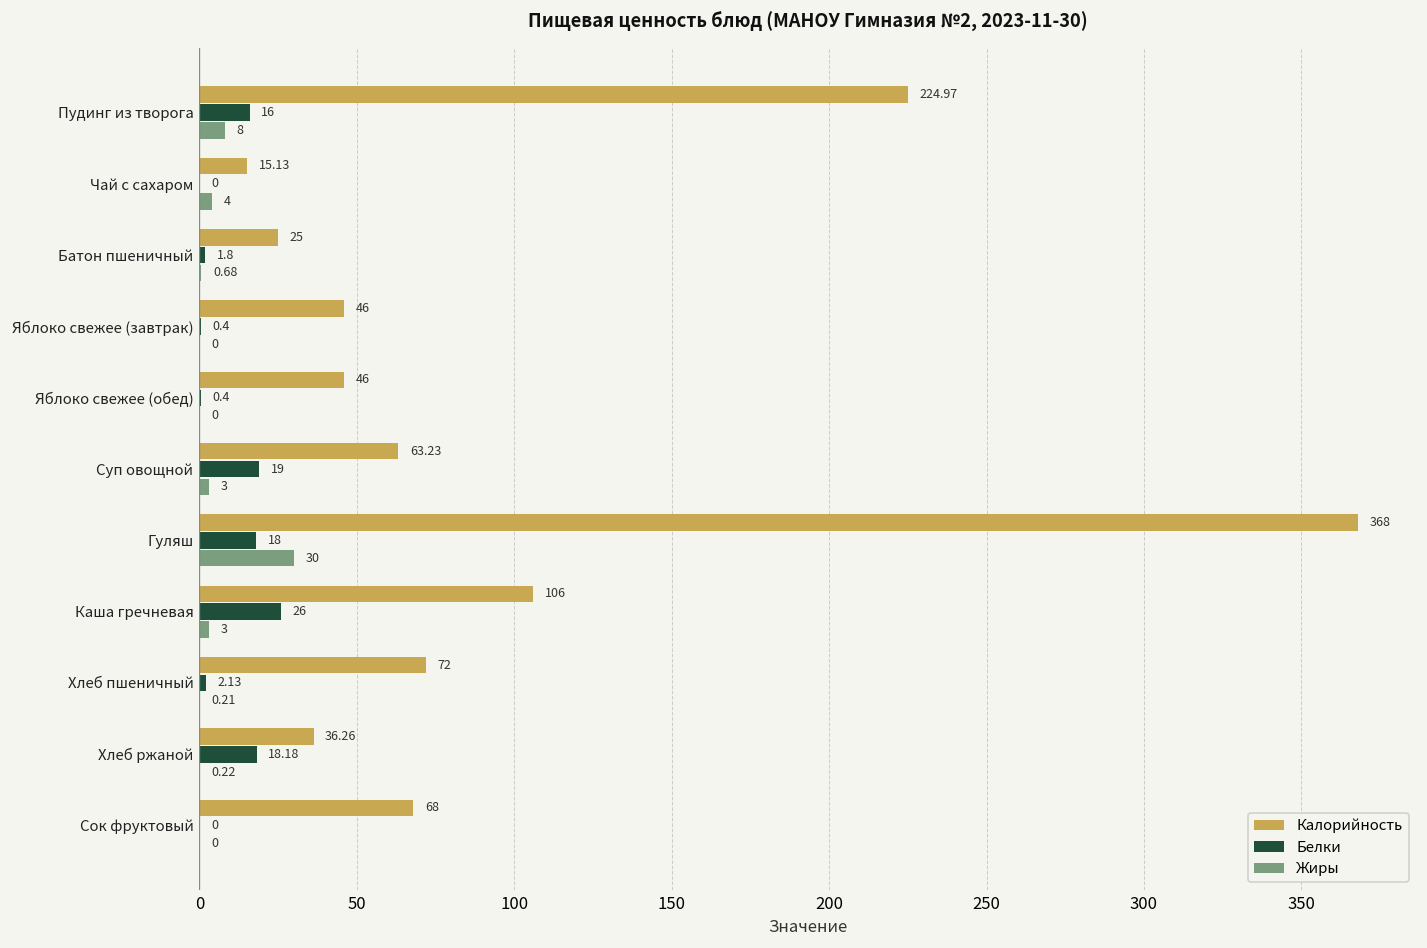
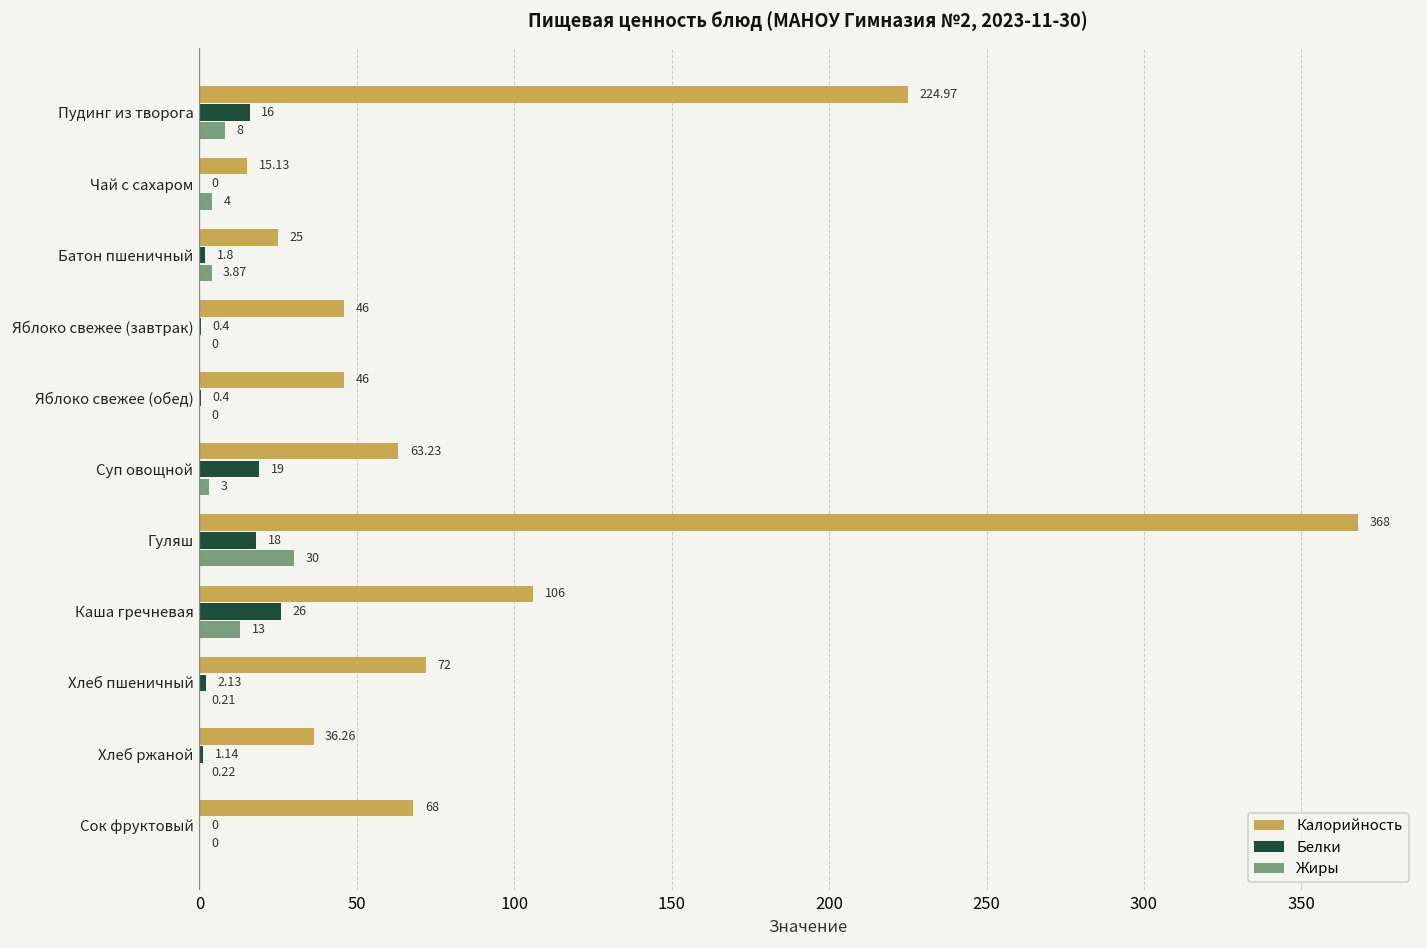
  {
    "Калорийность": {
      "Пудинг из творога": 224.97,
      "Чай с сахаром": 15.13,
      "Батон пшеничный": 25,
      "Яблоко свежее (завтрак)": 46,
      "Яблоко свежее (обед)": 46,
      "Суп овощной": 63.23,
      "Гуляш": 368,
      "Каша гречневая": 106,
      "Хлеб пшеничный": 72,
      "Хлеб ржаной": 36.26,
      "Сок фруктовый": 68
    },
    "Белки": {
      "Пудинг из творога": 16,
      "Чай с сахаром": 0,
      "Батон пшеничный": 1.8,
      "Яблоко свежее (завтрак)": 0.4,
      "Яблоко свежее (обед)": 0.4,
      "Суп овощной": 19,
      "Гуляш": 18,
      "Каша гречневая": 26,
      "Хлеб пшеничный": 2.13,
-     "Хлеб ржаной": 18.18,
+     "Хлеб ржаной": 1.14,
      "Сок фруктовый": 0
    },
    "Жиры": {
      "Пудинг из творога": 8,
      "Чай с сахаром": 4,
-     "Батон пшеничный": 0.68,
+     "Батон пшеничный": 3.87,
      "Яблоко свежее (завтрак)": 0,
      "Яблоко свежее (обед)": 0,
      "Суп овощной": 3,
      "Гуляш": 30,
-     "Каша гречневая": 3,
+     "Каша гречневая": 13,
      "Хлеб пшеничный": 0.21,
      "Хлеб ржаной": 0.22,
      "Сок фруктовый": 0
    }
  }
